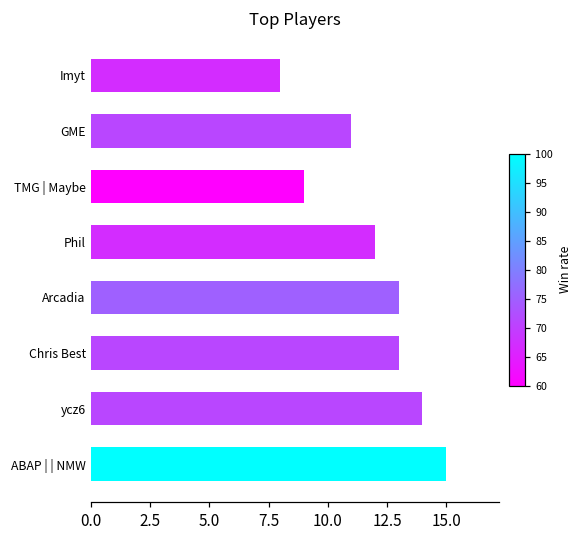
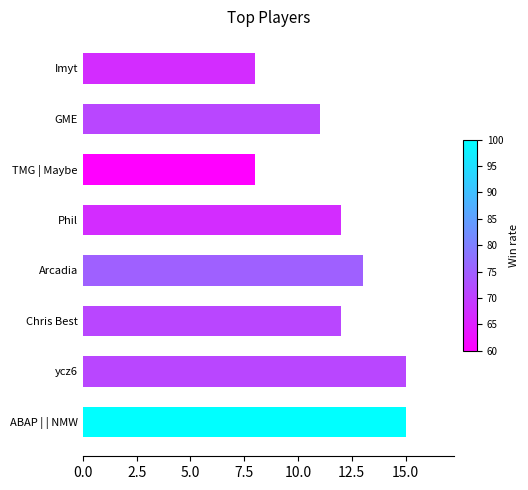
  {
    "Imyt": 8,
    "GME": 11,
-   "TMG | Maybe": 9,
+   "TMG | Maybe": 8,
    "Phil": 12,
    "Arcadia": 13,
-   "Chris Best": 13,
-   "ycz6": 14,
+   "Chris Best": 12,
+   "ycz6": 15,
    "ABAP | | NMW": 15
  }
